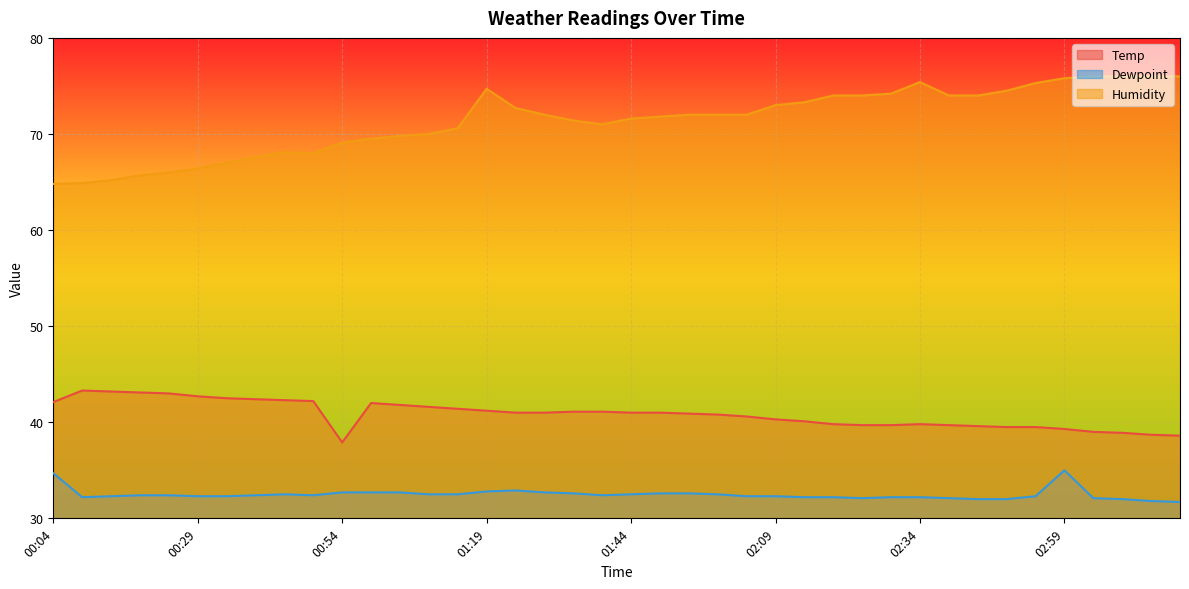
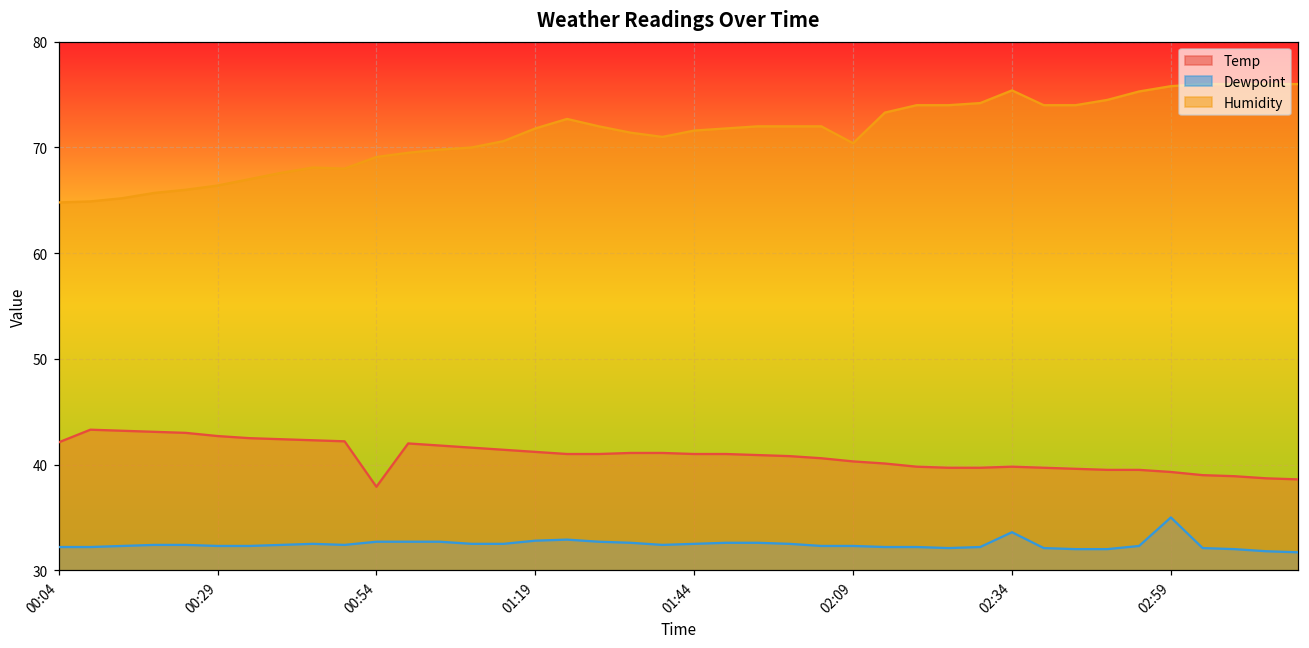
  {
    "Temp": {
      "00:04": 42,
      "00:29": 43,
      "00:54": 38,
      "01:19": 41,
      "01:44": 41,
      "02:09": 40,
      "02:34": 40,
      "02:59": 39
    },
    "Dewpoint": {
-     "00:04": 35,
+     "00:04": 32,
      "00:29": 32,
      "00:54": 33,
      "01:19": 33,
      "01:44": 33,
      "02:09": 32,
-     "02:34": 32,
+     "02:34": 34,
      "02:59": 35
    },
    "Humidity": {
      "00:04": 65,
      "00:29": 66,
      "00:54": 69,
-     "01:19": 75,
+     "01:19": 72,
      "01:44": 72,
-     "02:09": 73,
+     "02:09": 70,
      "02:34": 75,
      "02:59": 76
    }
  }
